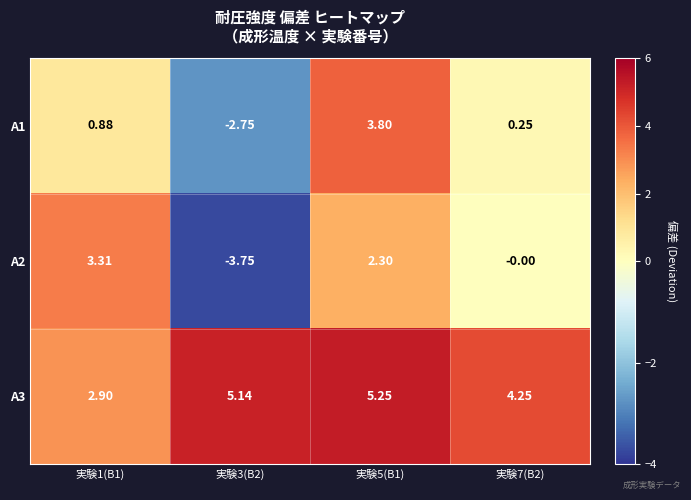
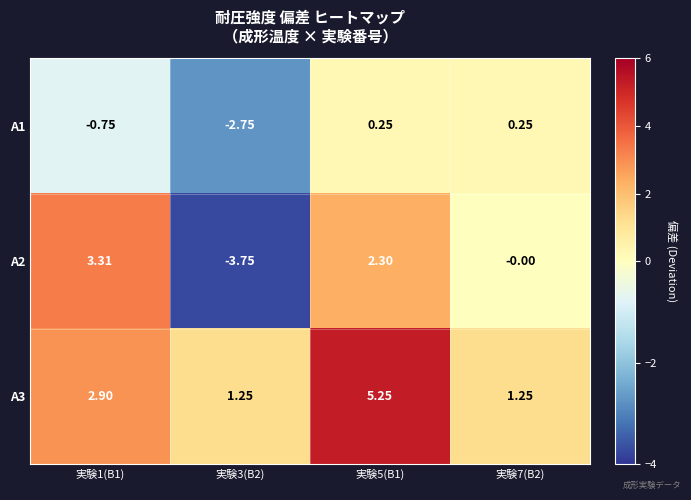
  {
    "A1": {
-     "実験1(B1)": 0.88,
+     "実験1(B1)": -0.75,
      "実験3(B2)": -2.75,
-     "実験5(B1)": 3.80,
+     "実験5(B1)": 0.25,
      "実験7(B2)": 0.25
    },
    "A2": {
      "実験1(B1)": 3.31,
      "実験3(B2)": -3.75,
      "実験5(B1)": 2.30,
      "実験7(B2)": -0.00
    },
    "A3": {
      "実験1(B1)": 2.90,
-     "実験3(B2)": 5.14,
+     "実験3(B2)": 1.25,
      "実験5(B1)": 5.25,
-     "実験7(B2)": 4.25
+     "実験7(B2)": 1.25
    }
  }
